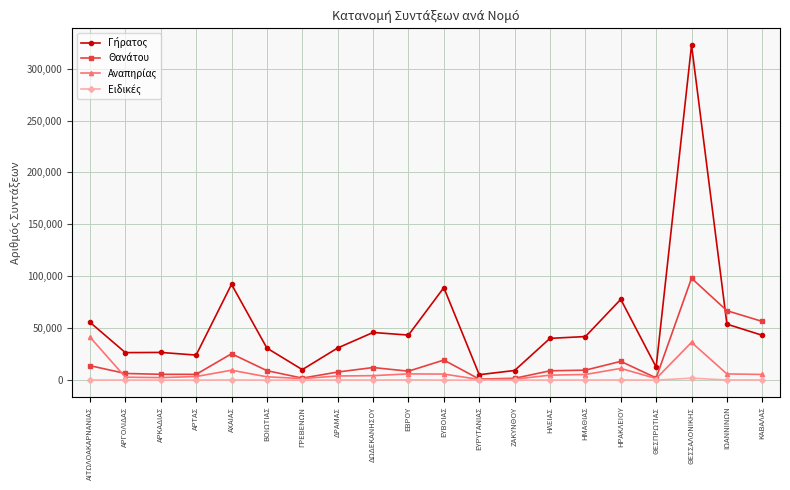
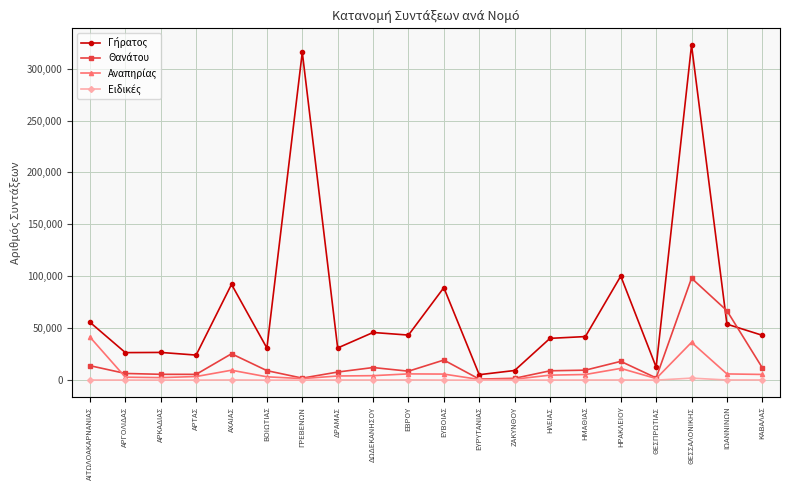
  {
    "Γήρατος": {
      "ΑΙΤΩΛΟΑΚΑΡΝΑΝΙΑΣ": "56,000",
      "ΑΡΓΟΛΙΔΑΣ": "27,000",
      "ΑΡΚΑΔΙΑΣ": "27,000",
      "ΑΡΤΑΣ": "24,000",
      "ΑΧΑΙΑΣ": "92,000",
      "ΒΟΙΩΤΙΑΣ": "31,000",
-     "ΓΡΕΒΕΝΩΝ": "10,000",
+     "ΓΡΕΒΕΝΩΝ": "316,000",
      "ΔΡΑΜΑΣ": "31,000",
      "ΔΩΔΕΚΑΝΗΣΟΥ": "46,000",
      "ΕΒΡΟΥ": "43,000",
      "ΕΥΒΟΙΑΣ": "89,000",
      "ΕΥΡΥΤΑΝΙΑΣ": "5,000",
      "ΖΑΚΥΝΘΟΥ": "9,000",
      "ΗΛΕΙΑΣ": "40,000",
      "ΗΜΑΘΙΑΣ": "42,000",
-     "ΗΡΑΚΛΕΙΟΥ": "78,000",
+     "ΗΡΑΚΛΕΙΟΥ": "100,000",
      "ΘΕΣΠΡΩΤΙΑΣ": "13,000",
      "ΘΕΣΣΑΛΟΝΙΚΗΣ": "323,000",
      "ΙΩΑΝΝΙΝΩΝ": "54,000",
      "ΚΑΒΑΛΑΣ": "43,000"
    },
    "Θανάτου": {
      "ΑΙΤΩΛΟΑΚΑΡΝΑΝΙΑΣ": "14,000",
      "ΑΡΓΟΛΙΔΑΣ": "6,000",
      "ΑΡΚΑΔΙΑΣ": "6,000",
      "ΑΧΑΙΑΣ": "25,000",
      "ΒΟΙΩΤΙΑΣ": "9,000",
      "ΔΡΑΜΑΣ": "8,000",
      "ΔΩΔΕΚΑΝΗΣΟΥ": "12,000",
      "ΕΒΡΟΥ": "9,000",
      "ΕΥΒΟΙΑΣ": "19,000",
      "ΗΛΕΙΑΣ": "9,000",
      "ΗΜΑΘΙΑΣ": "10,000",
      "ΗΡΑΚΛΕΙΟΥ": "18,000",
      "ΘΕΣΣΑΛΟΝΙΚΗΣ": "98,000",
      "ΙΩΑΝΝΙΝΩΝ": "67,000",
-     "ΚΑΒΑΛΑΣ": "57,000"
+     "ΚΑΒΑΛΑΣ": "12,000"
    },
    "Αναπηρίας": {
      "ΑΙΤΩΛΟΑΚΑΡΝΑΝΙΑΣ": "41,000",
      "ΑΡΓΟΛΙΔΑΣ": "3,000",
      "ΑΧΑΙΑΣ": "10,000",
      "ΒΟΙΩΤΙΑΣ": "3,000",
      "ΔΡΑΜΑΣ": "4,000",
      "ΔΩΔΕΚΑΝΗΣΟΥ": "4,000",
      "ΕΒΡΟΥ": "6,000",
      "ΕΥΒΟΙΑΣ": "6,000",
      "ΗΛΕΙΑΣ": "5,000",
      "ΗΜΑΘΙΑΣ": "5,000",
      "ΗΡΑΚΛΕΙΟΥ": "11,000",
      "ΘΕΣΣΑΛΟΝΙΚΗΣ": "36,000",
      "ΙΩΑΝΝΙΝΩΝ": "6,000",
      "ΚΑΒΑΛΑΣ": "5,000"
    },
    "Ειδικές": {
      "ΑΙΤΩΛΟΑΚΑΡΝΑΝΙΑΣ": "0",
      "ΑΡΓΟΛΙΔΑΣ": "0",
      "ΑΡΤΑΣ": "0",
      "ΑΧΑΙΑΣ": "0",
      "ΒΟΙΩΤΙΑΣ": "0",
      "ΔΡΑΜΑΣ": "0",
      "ΔΩΔΕΚΑΝΗΣΟΥ": "0",
      "ΕΒΡΟΥ": "0",
      "ΕΥΒΟΙΑΣ": "0",
      "ΗΛΕΙΑΣ": "0",
      "ΗΜΑΘΙΑΣ": "0",
      "ΗΡΑΚΛΕΙΟΥ": "0",
      "ΘΕΣΣΑΛΟΝΙΚΗΣ": "2,000",
      "ΙΩΑΝΝΙΝΩΝ": "0",
      "ΚΑΒΑΛΑΣ": "0"
    }
  }
